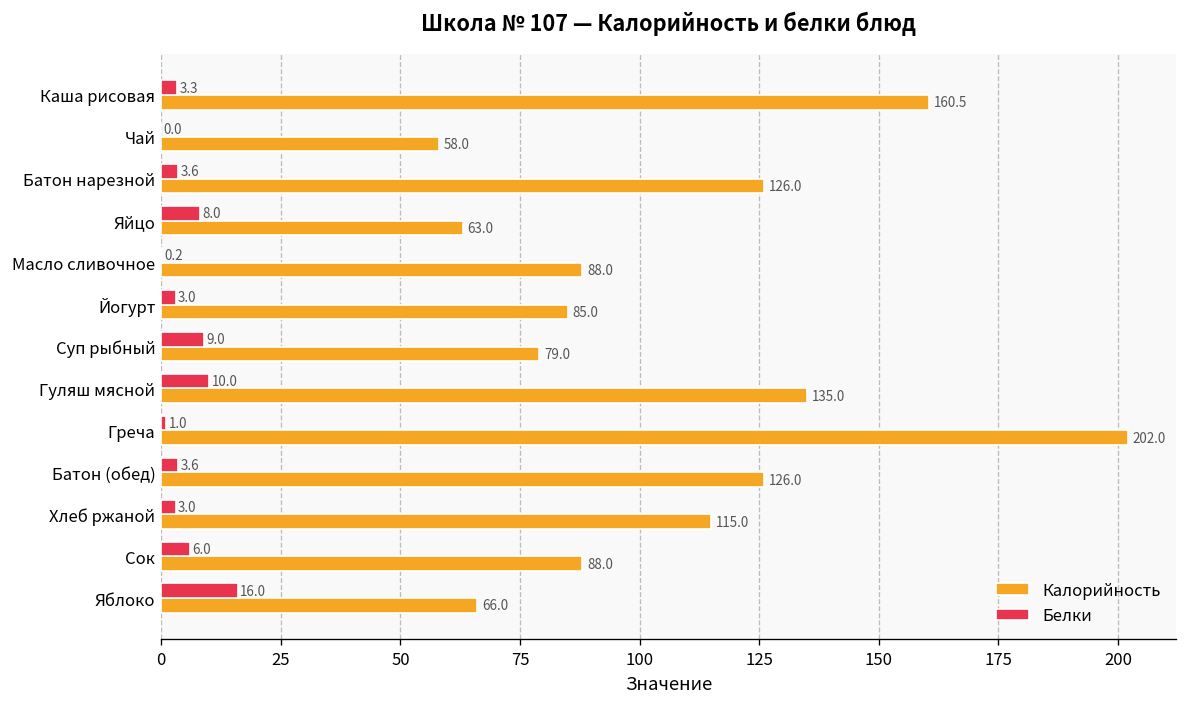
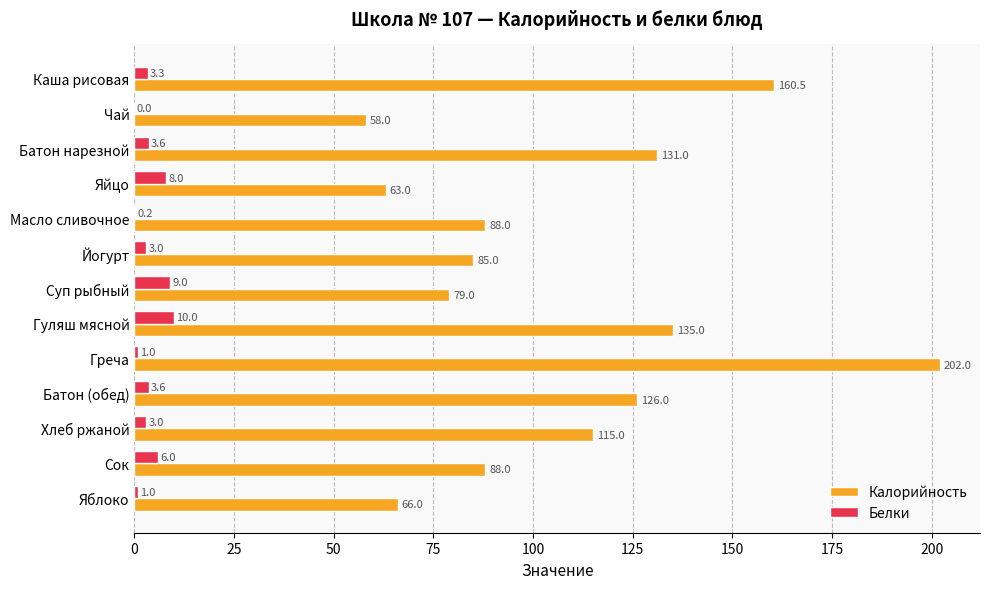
  {
    "Калорийность": {
      "Каша рисовая": 160.5,
      "Чай": 58.0,
-     "Батон нарезной": 126.0,
+     "Батон нарезной": 131.0,
      "Яйцо": 63.0,
      "Масло сливочное": 88.0,
      "Йогурт": 85.0,
      "Суп рыбный": 79.0,
      "Гуляш мясной": 135.0,
      "Греча": 202.0,
      "Батон (обед)": 126.0,
      "Хлеб ржаной": 115.0,
      "Сок": 88.0,
      "Яблоко": 66.0
    },
    "Белки": {
      "Каша рисовая": 3.3,
      "Чай": 0.0,
      "Батон нарезной": 3.6,
      "Яйцо": 8.0,
      "Масло сливочное": 0.2,
      "Йогурт": 3.0,
      "Суп рыбный": 9.0,
      "Гуляш мясной": 10.0,
      "Греча": 1.0,
      "Батон (обед)": 3.6,
      "Хлеб ржаной": 3.0,
      "Сок": 6.0,
-     "Яблоко": 16.0
+     "Яблоко": 1.0
    }
  }
